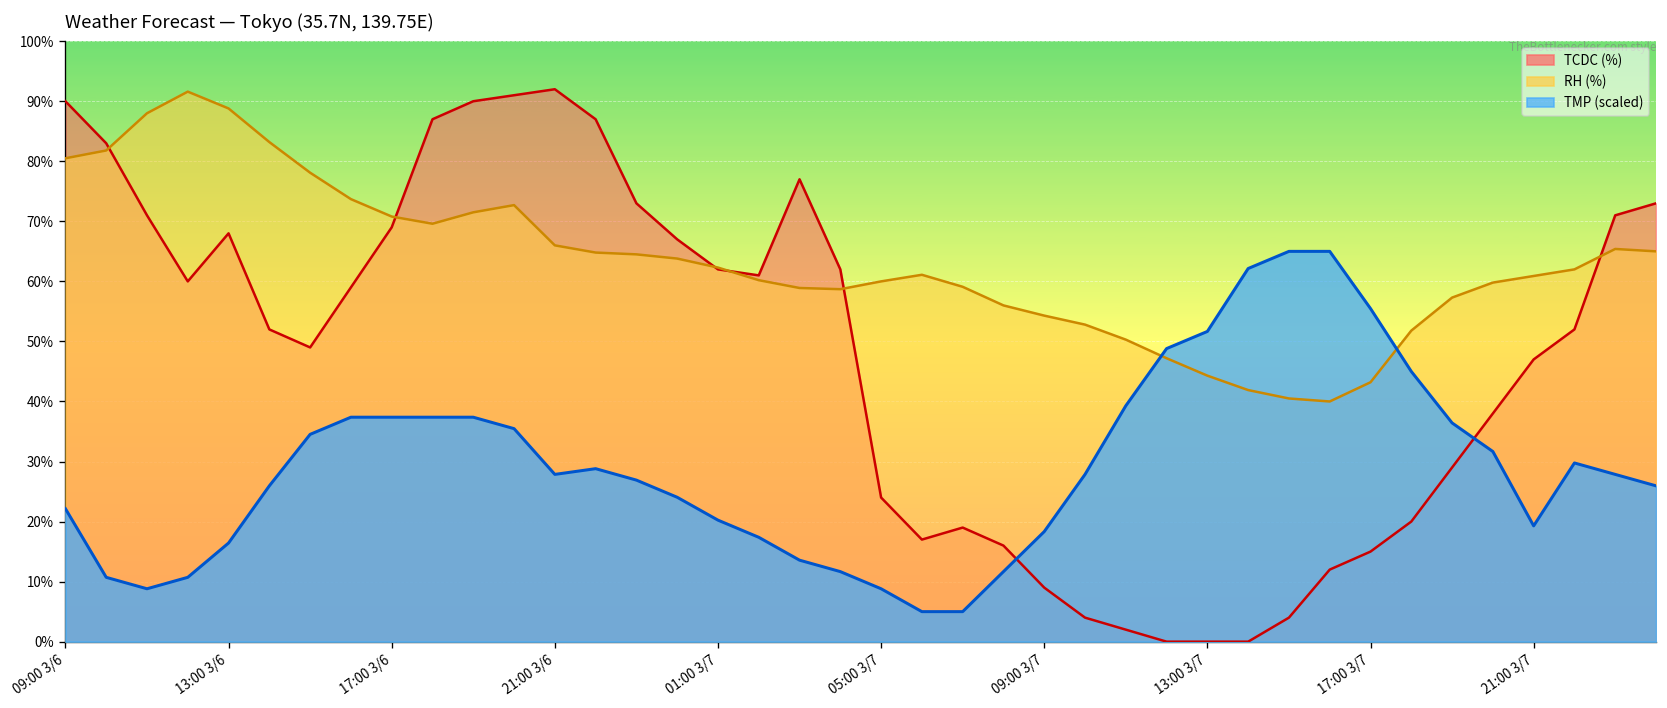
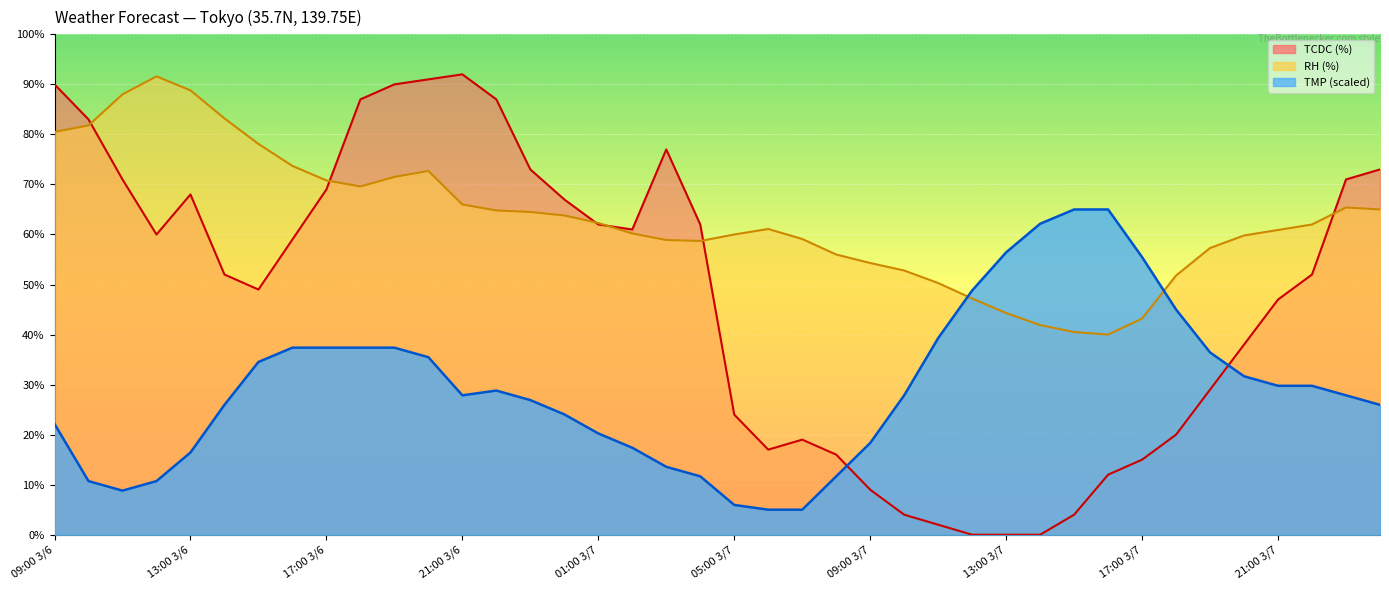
  {
    "TMP (scaled)": {
      "09:00 3/6": "22%",
      "13:00 3/6": "16%",
      "17:00 3/6": "37%",
      "21:00 3/6": "28%",
      "01:00 3/7": "20%",
-     "05:00 3/7": "9%",
+     "05:00 3/7": "6%",
      "09:00 3/7": "18%",
-     "13:00 3/7": "52%",
+     "13:00 3/7": "56%",
      "17:00 3/7": "55%",
-     "21:00 3/7": "19%"
+     "21:00 3/7": "30%"
    }
  }
